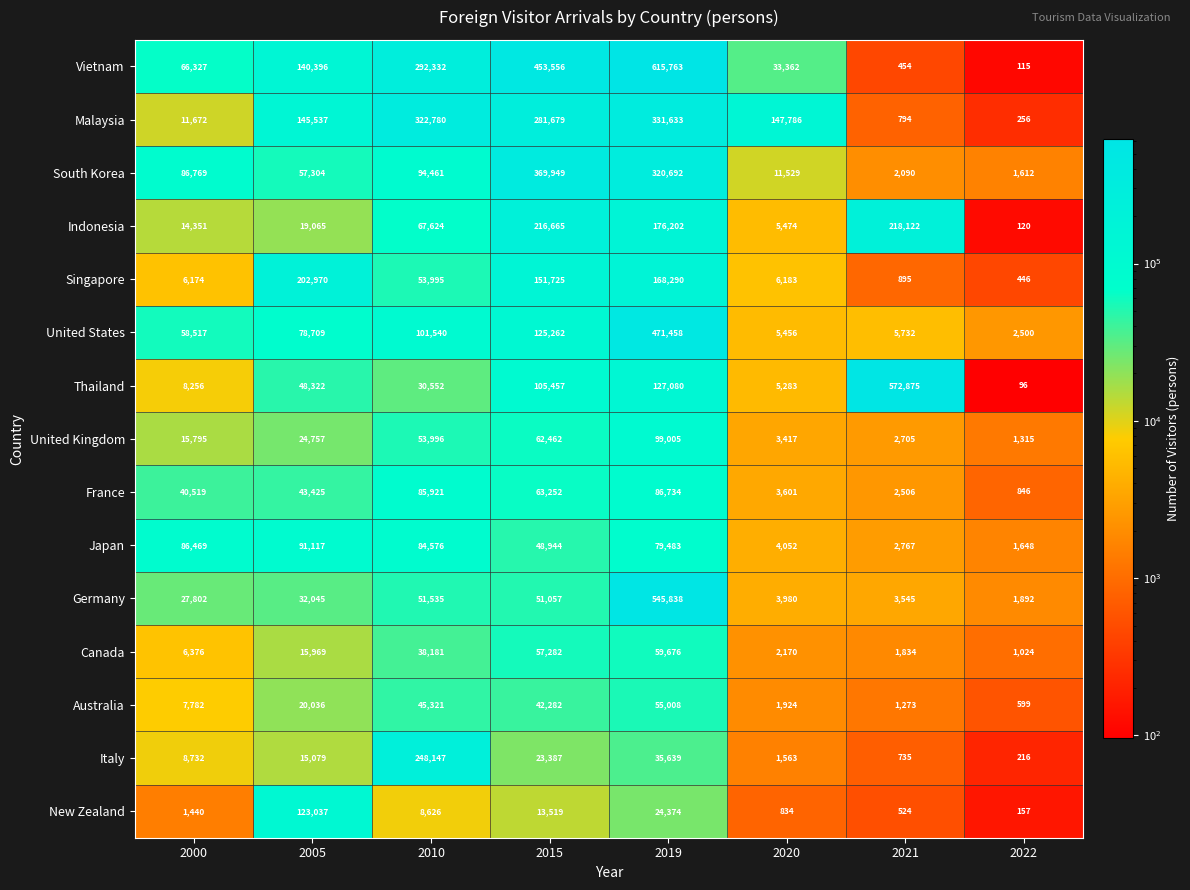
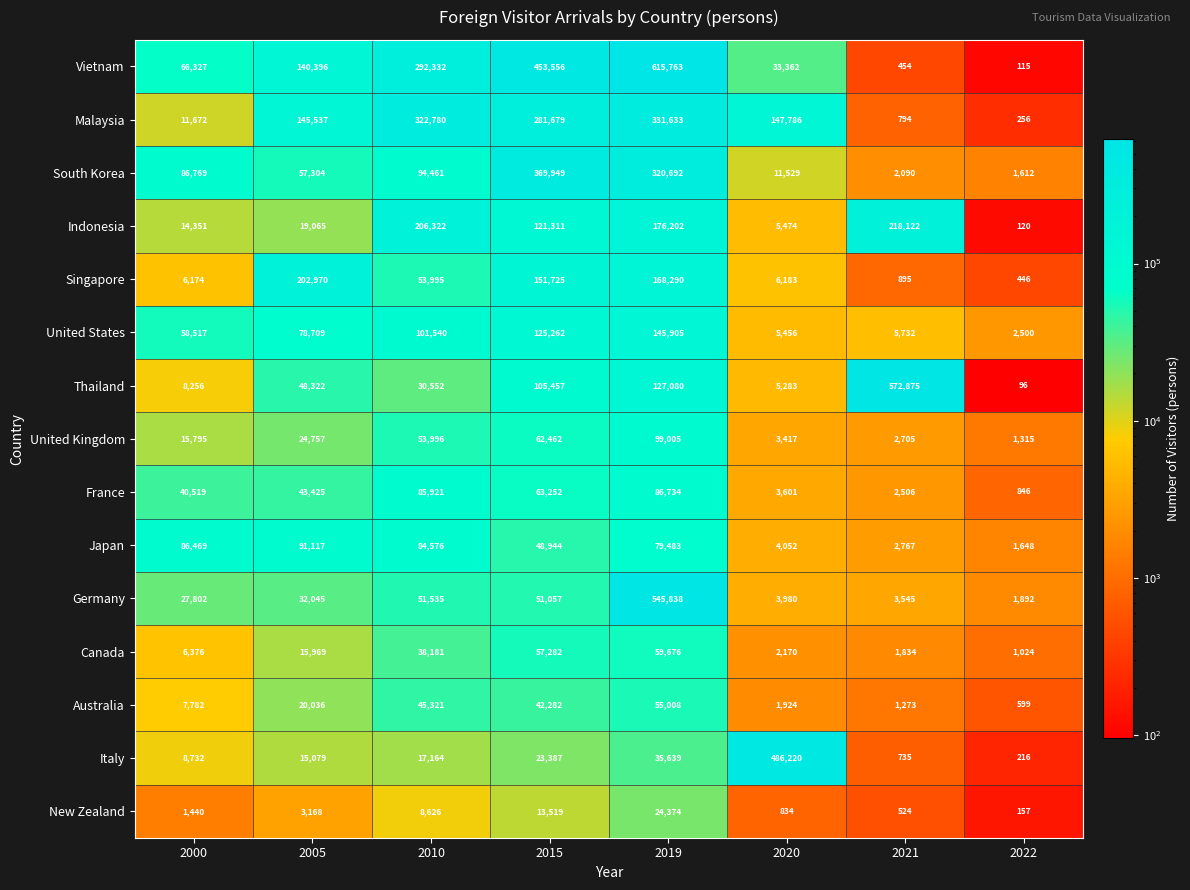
  {
    "Vietnam": {
      "2000": "66,327",
      "2005": "140,396",
      "2010": "292,332",
      "2015": "453,556",
      "2019": "615,763",
      "2020": "33,362",
      "2021": "454",
      "2022": "115"
    },
    "Malaysia": {
      "2000": "11,672",
      "2005": "145,537",
      "2010": "322,780",
      "2015": "281,679",
      "2019": "331,633",
      "2020": "147,786",
      "2021": "794",
      "2022": "256"
    },
    "South Korea": {
      "2000": "86,769",
      "2005": "57,304",
      "2010": "94,461",
      "2015": "369,949",
      "2019": "320,692",
      "2020": "11,529",
      "2021": "2,090",
      "2022": "1,612"
    },
    "Indonesia": {
      "2000": "14,351",
      "2005": "19,065",
-     "2010": "67,624",
-     "2015": "216,665",
+     "2010": "206,322",
+     "2015": "121,311",
      "2019": "176,202",
      "2020": "5,474",
      "2021": "218,122",
      "2022": "120"
    },
    "Singapore": {
      "2000": "6,174",
      "2005": "202,970",
      "2010": "53,995",
      "2015": "151,725",
      "2019": "168,290",
      "2020": "6,183",
      "2021": "895",
      "2022": "446"
    },
    "United States": {
      "2000": "58,517",
      "2005": "78,709",
      "2010": "101,540",
      "2015": "125,262",
-     "2019": "471,458",
+     "2019": "145,905",
      "2020": "5,456",
      "2021": "5,732",
      "2022": "2,500"
    },
    "Thailand": {
      "2000": "8,256",
      "2005": "48,322",
      "2010": "30,552",
      "2015": "105,457",
      "2019": "127,080",
      "2020": "5,283",
      "2021": "572,875",
      "2022": "96"
    },
    "United Kingdom": {
      "2000": "15,795",
      "2005": "24,757",
      "2010": "53,996",
      "2015": "62,462",
      "2019": "99,005",
      "2020": "3,417",
      "2021": "2,705",
      "2022": "1,315"
    },
    "France": {
      "2000": "40,519",
      "2005": "43,425",
      "2010": "85,921",
      "2015": "63,252",
      "2019": "86,734",
      "2020": "3,601",
      "2021": "2,506",
      "2022": "846"
    },
    "Japan": {
      "2000": "86,469",
      "2005": "91,117",
      "2010": "84,576",
      "2015": "48,944",
      "2019": "79,483",
      "2020": "4,052",
      "2021": "2,767",
      "2022": "1,648"
    },
    "Germany": {
      "2000": "27,802",
      "2005": "32,045",
      "2010": "51,535",
      "2015": "51,057",
      "2019": "545,838",
      "2020": "3,980",
      "2021": "3,545",
      "2022": "1,892"
    },
    "Canada": {
      "2000": "6,376",
      "2005": "15,969",
      "2010": "38,181",
      "2015": "57,282",
      "2019": "59,676",
      "2020": "2,170",
      "2021": "1,834",
      "2022": "1,024"
    },
    "Australia": {
      "2000": "7,782",
      "2005": "20,036",
      "2010": "45,321",
      "2015": "42,282",
      "2019": "55,008",
      "2020": "1,924",
      "2021": "1,273",
      "2022": "599"
    },
    "Italy": {
      "2000": "8,732",
      "2005": "15,079",
-     "2010": "248,147",
+     "2010": "17,164",
      "2015": "23,387",
      "2019": "35,639",
-     "2020": "1,563",
+     "2020": "486,220",
      "2021": "735",
      "2022": "216"
    },
    "New Zealand": {
      "2000": "1,440",
-     "2005": "123,037",
+     "2005": "3,168",
      "2010": "8,626",
      "2015": "13,519",
      "2019": "24,374",
      "2020": "834",
      "2021": "524",
      "2022": "157"
    }
  }
